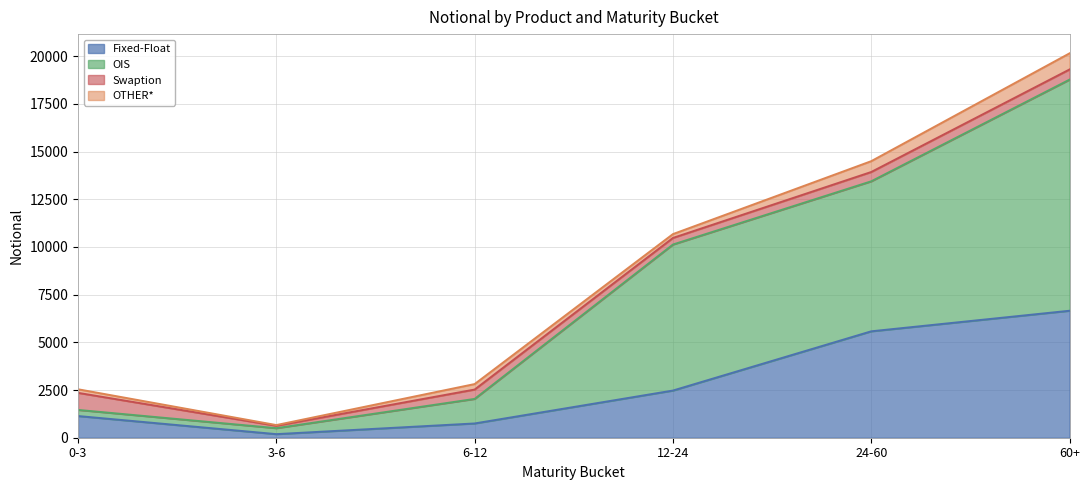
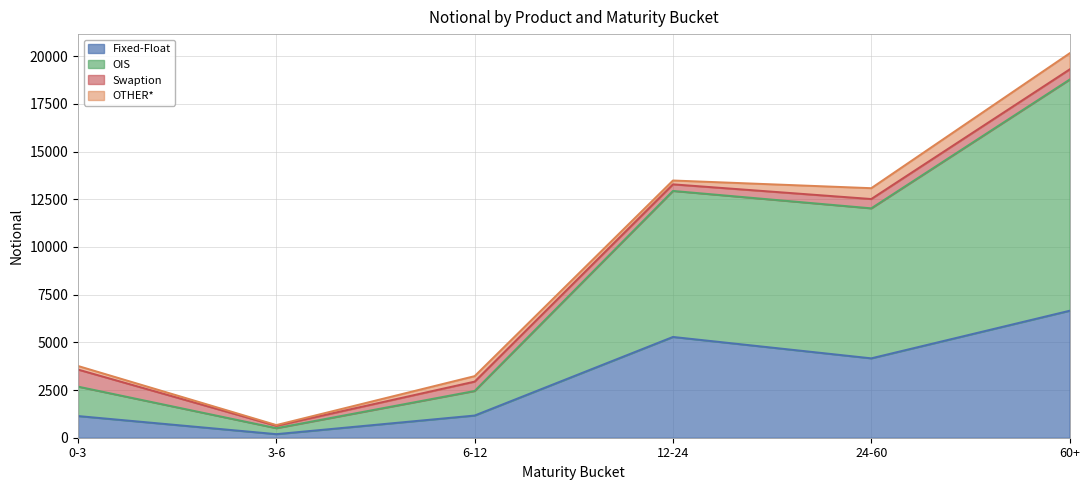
  {
    "Fixed-Float": {
      "0-3": 1100,
      "3-6": 200,
-     "6-12": 700,
-     "12-24": 2500,
-     "24-60": 5600,
+     "6-12": 1200,
+     "12-24": 5300,
+     "24-60": 4200,
      "60+": 6700
    },
    "OIS": {
-     "0-3": 300,
+     "0-3": 1500,
      "6-12": 1300,
      "12-24": 7700,
      "24-60": 7900,
      "60+": 12100
    }
  }
